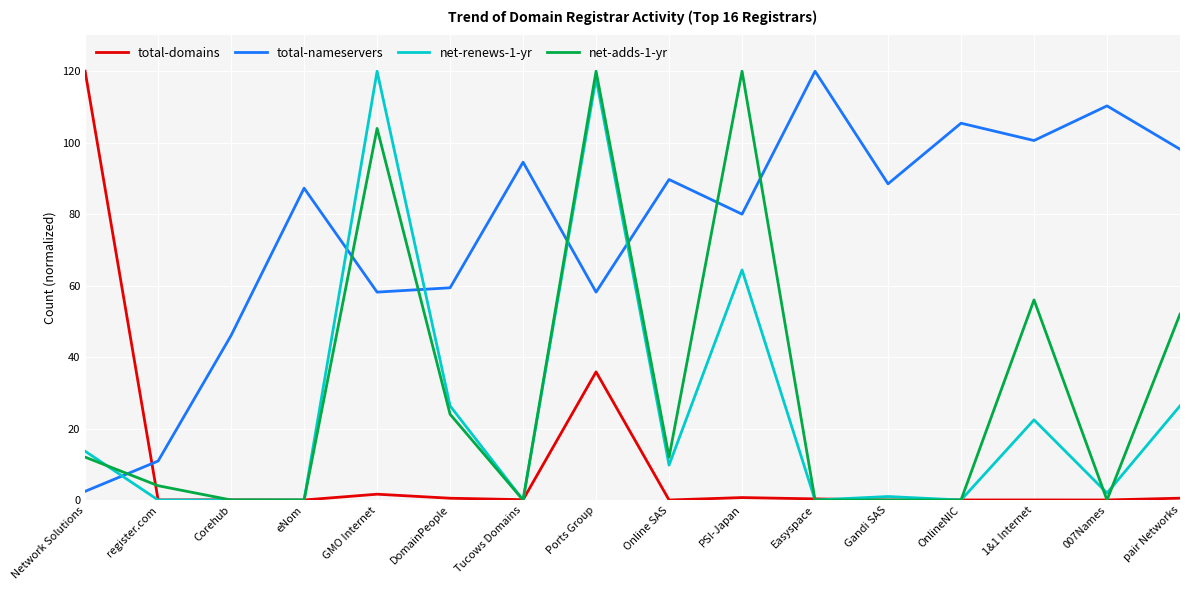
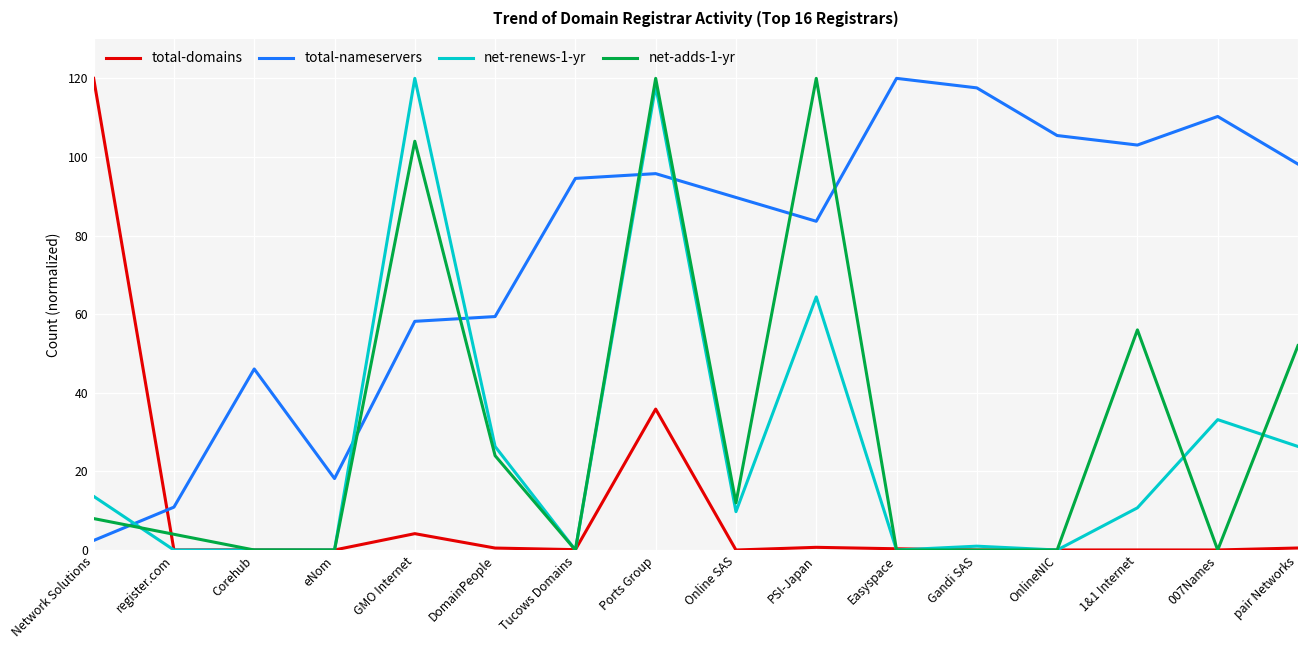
  {
    "total-domains": {
      "Network Solutions": 120,
-     "GMO Internet": 2,
+     "GMO Internet": 4,
      "DomainPeople": 0,
      "Ports Group": 36,
      "Online SAS": 0,
      "PSI-Japan": 1,
      "1&1 Internet": 0,
      "pair Networks": 1
    },
    "total-nameservers": {
      "Network Solutions": 2,
      "register.com": 11,
      "Corehub": 46,
-     "eNom": 87,
+     "eNom": 18,
      "GMO Internet": 58,
      "DomainPeople": 59,
      "Tucows Domains": 95,
-     "Ports Group": 58,
+     "Ports Group": 96,
      "Online SAS": 90,
-     "PSI-Japan": 80,
+     "PSI-Japan": 84,
      "Easyspace": 120,
-     "Gandi SAS": 88,
+     "Gandi SAS": 118,
      "OnlineNIC": 105,
-     "1&1 Internet": 101,
+     "1&1 Internet": 103,
      "007Names": 110,
      "pair Networks": 98
    },
    "net-renews-1-yr": {
      "Network Solutions": 14,
      "GMO Internet": 120,
      "DomainPeople": 26,
      "Ports Group": 118,
      "Online SAS": 10,
      "PSI-Japan": 64,
      "Gandi SAS": 1,
-     "1&1 Internet": 22,
-     "007Names": 2,
+     "1&1 Internet": 11,
+     "007Names": 33,
      "pair Networks": 26
    },
    "net-adds-1-yr": {
-     "Network Solutions": 12,
+     "Network Solutions": 8,
      "register.com": 4,
      "GMO Internet": 104,
      "DomainPeople": 24,
      "Ports Group": 120,
      "Online SAS": 12,
      "PSI-Japan": 120,
      "1&1 Internet": 56,
      "pair Networks": 52
    }
  }
